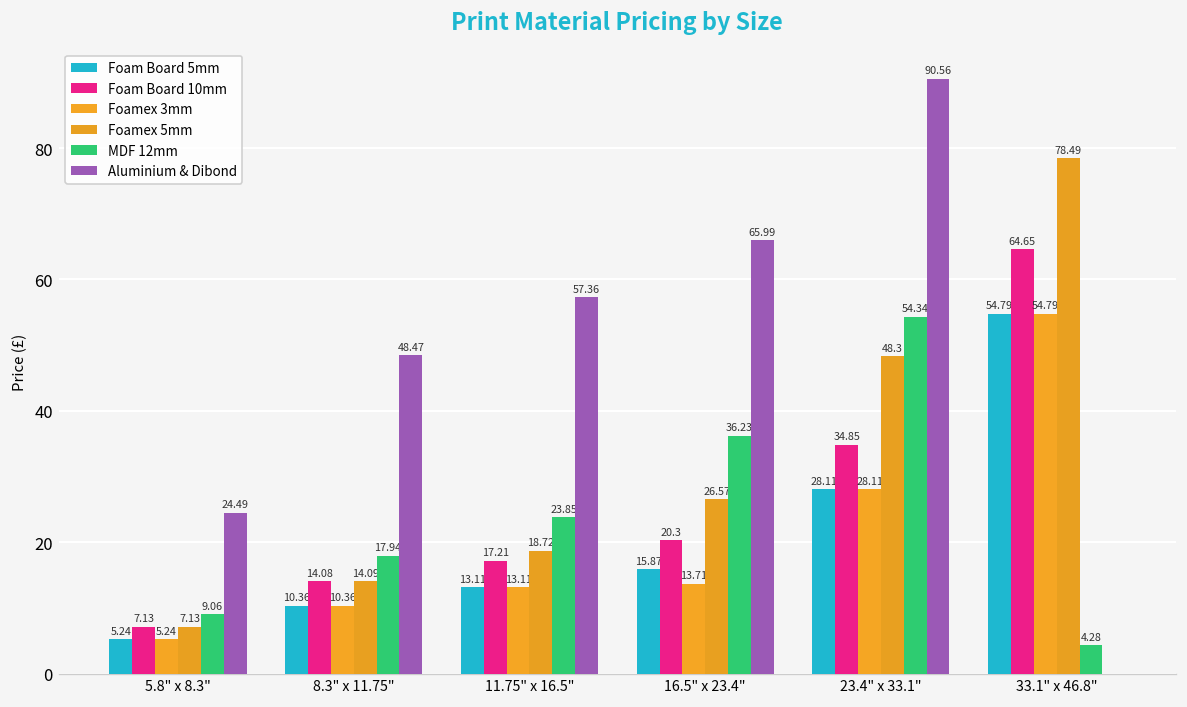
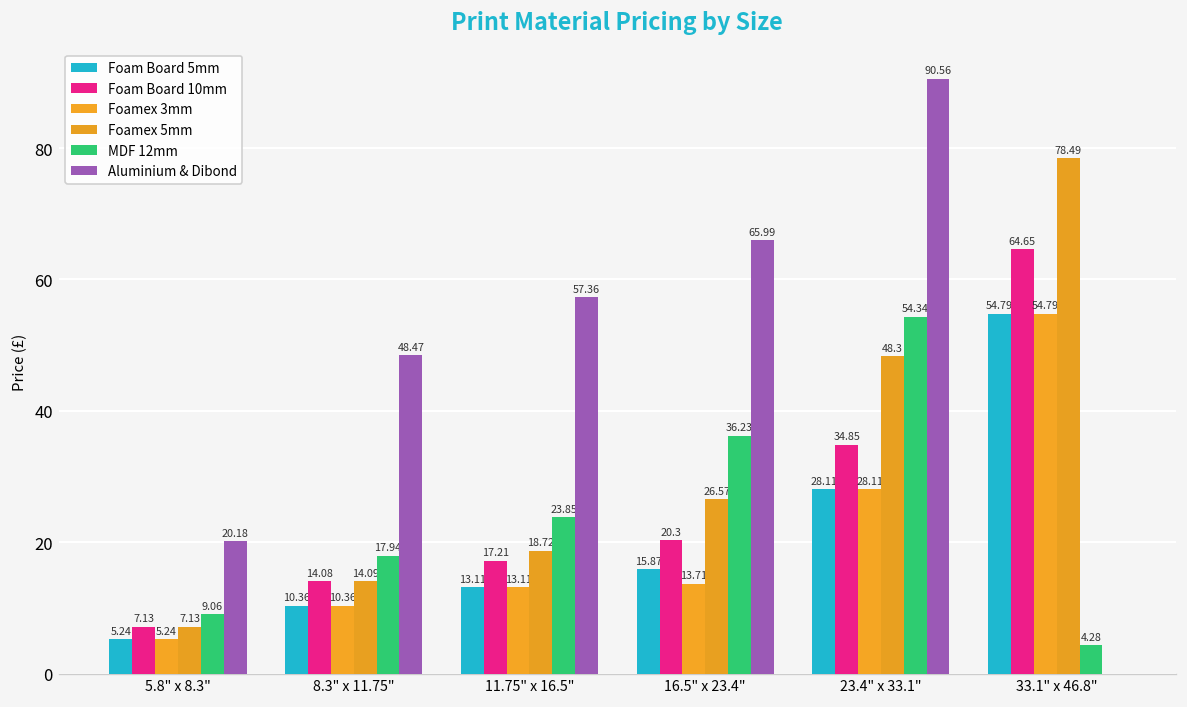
  {
    "Foam Board 5mm": {
      "5.8\" x 8.3\"": 5.24,
      "8.3\" x 11.75\"": 10.36,
      "11.75\" x 16.5\"": 13.11,
      "16.5\" x 23.4\"": 15.87,
      "23.4\" x 33.1\"": 28.11,
      "33.1\" x 46.8\"": 54.79
    },
    "Foam Board 10mm": {
      "5.8\" x 8.3\"": 7.13,
      "8.3\" x 11.75\"": 14.08,
      "11.75\" x 16.5\"": 17.21,
      "16.5\" x 23.4\"": 20.3,
      "23.4\" x 33.1\"": 34.85,
      "33.1\" x 46.8\"": 64.65
    },
    "MDF 12mm": {
      "5.8\" x 8.3\"": 9.06,
      "8.3\" x 11.75\"": 17.94,
      "11.75\" x 16.5\"": 23.85,
      "16.5\" x 23.4\"": 36.23,
      "23.4\" x 33.1\"": 54.34,
      "33.1\" x 46.8\"": 4.28
    },
    "Aluminium & Dibond": {
-     "5.8\" x 8.3\"": 24.49,
+     "5.8\" x 8.3\"": 20.18,
      "8.3\" x 11.75\"": 48.47,
      "11.75\" x 16.5\"": 57.36,
      "16.5\" x 23.4\"": 65.99,
      "23.4\" x 33.1\"": 90.56
    }
  }
